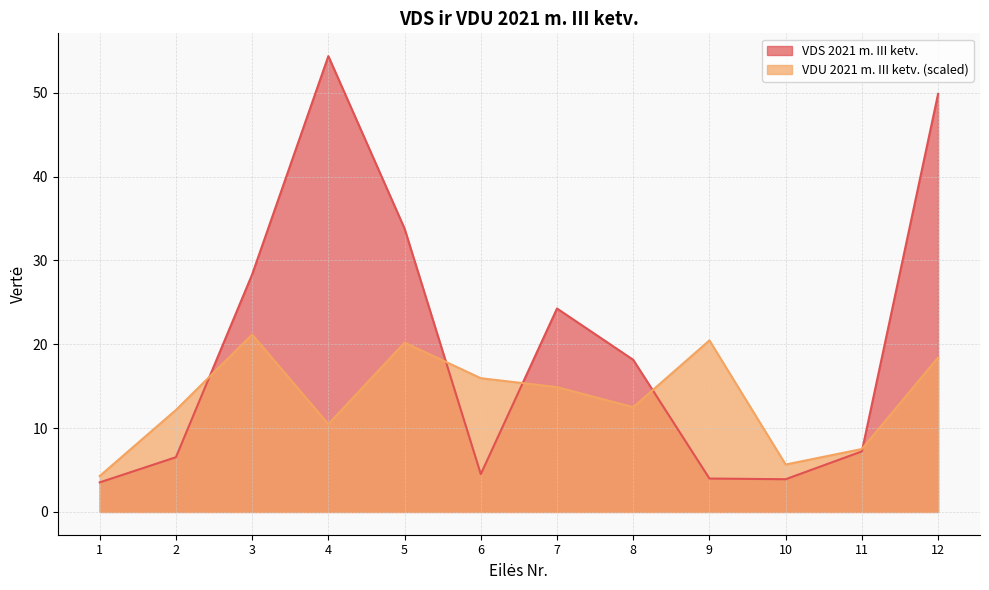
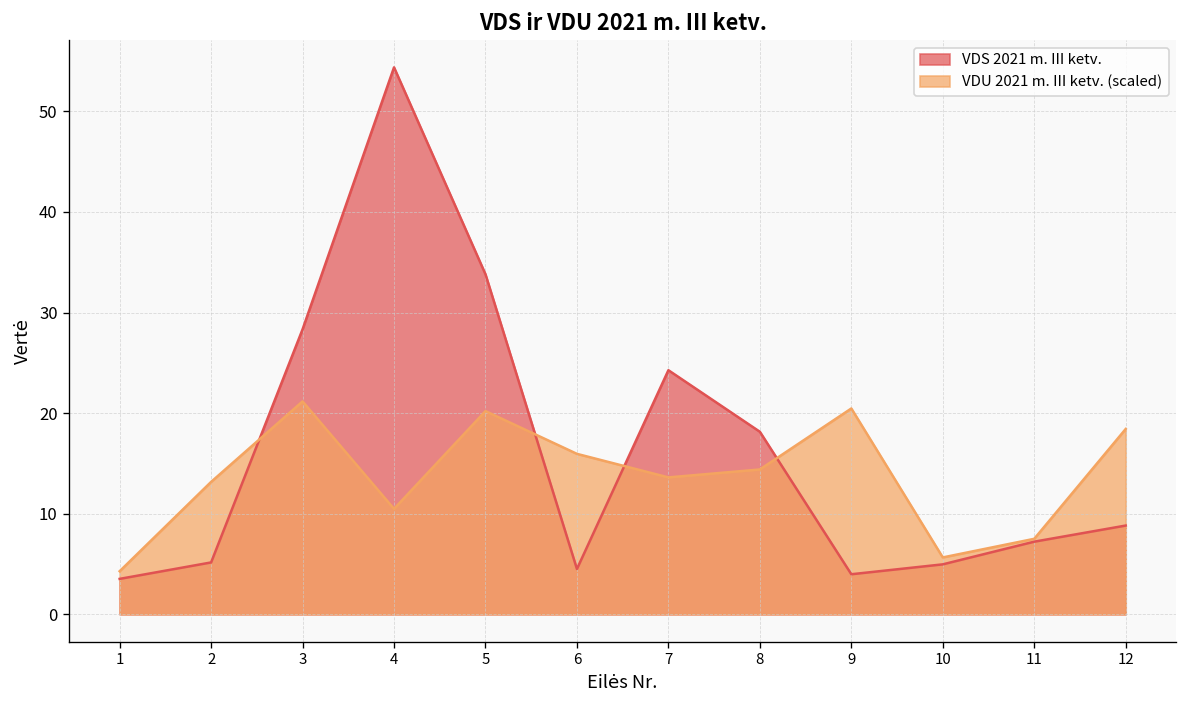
  {
    "VDS 2021 m. III ketv.": {
      "1": 4,
-     "2": 7,
+     "2": 5,
      "3": 28,
      "4": 54,
      "5": 34,
      "6": 5,
      "7": 24,
      "8": 18,
      "9": 4,
-     "10": 4,
-     "12": 50
+     "10": 5,
+     "12": 9
    },
    "VDU 2021 m. III ketv. (scaled)": {
      "1": 4,
-     "2": 12,
+     "2": 13,
      "3": 21,
      "4": 10,
      "5": 20,
      "6": 16,
-     "7": 15,
-     "8": 12,
+     "7": 14,
+     "8": 14,
      "9": 20,
      "10": 6,
      "12": 18
    }
  }
